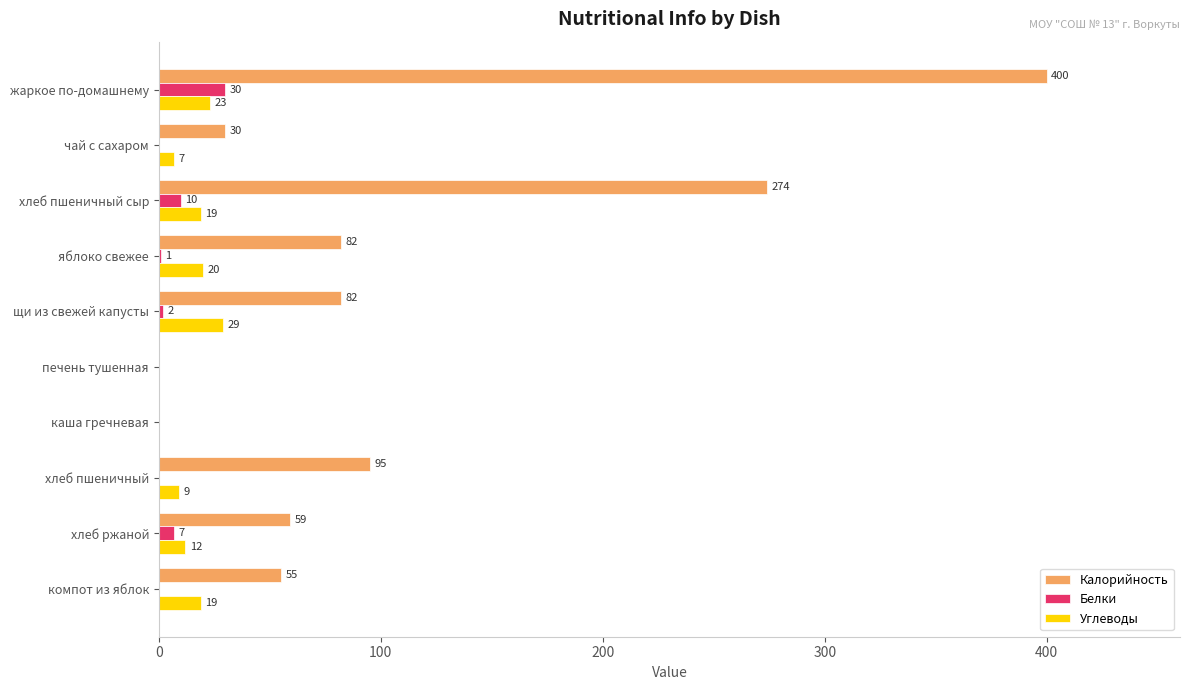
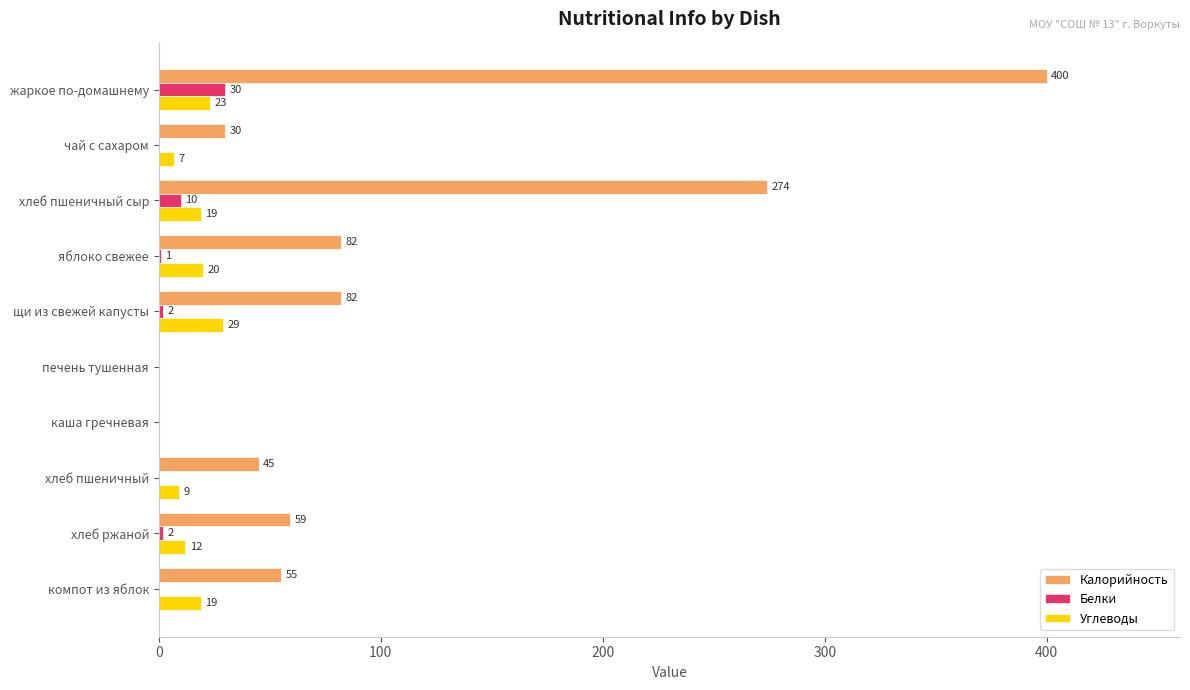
  {
    "Калорийность": {
      "жаркое по-домашнему": 400,
      "чай с сахаром": 30,
      "хлеб пшеничный сыр": 274,
      "яблоко свежее": 82,
      "щи из свежей капусты": 82,
-     "хлеб пшеничный": 95,
+     "хлеб пшеничный": 45,
      "хлеб ржаной": 59,
      "компот из яблок": 55
    },
    "Белки": {
      "жаркое по-домашнему": 30,
      "хлеб пшеничный сыр": 10,
      "яблоко свежее": 1,
      "щи из свежей капусты": 2,
-     "хлеб ржаной": 7
+     "хлеб ржаной": 2
    },
    "Углеводы": {
      "жаркое по-домашнему": 23,
      "чай с сахаром": 7,
      "хлеб пшеничный сыр": 19,
      "яблоко свежее": 20,
      "щи из свежей капусты": 29,
      "хлеб пшеничный": 9,
      "хлеб ржаной": 12,
      "компот из яблок": 19
    }
  }
